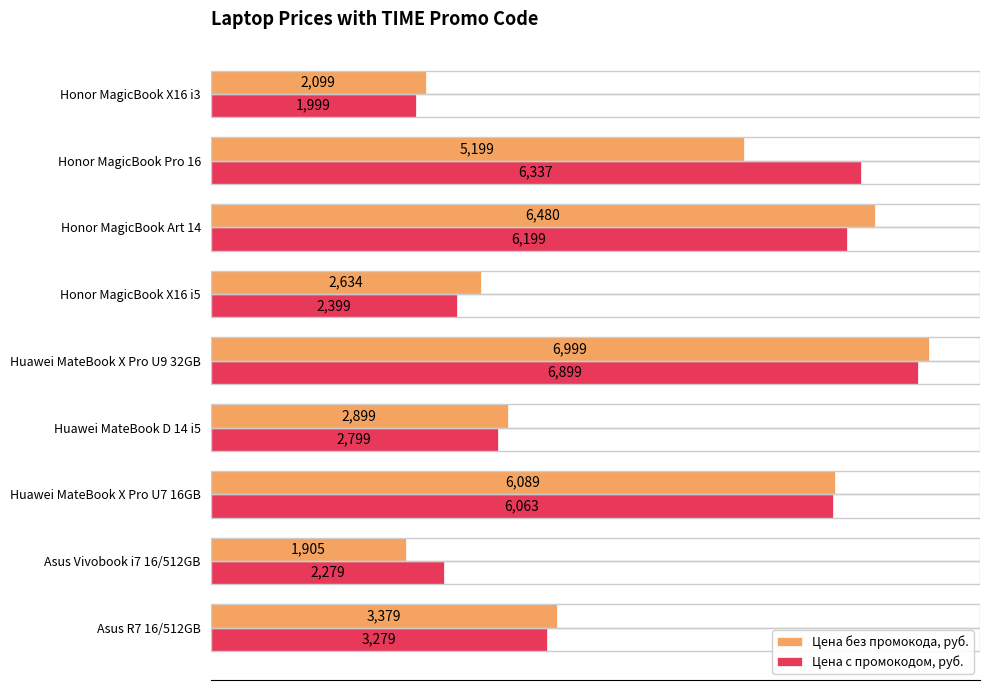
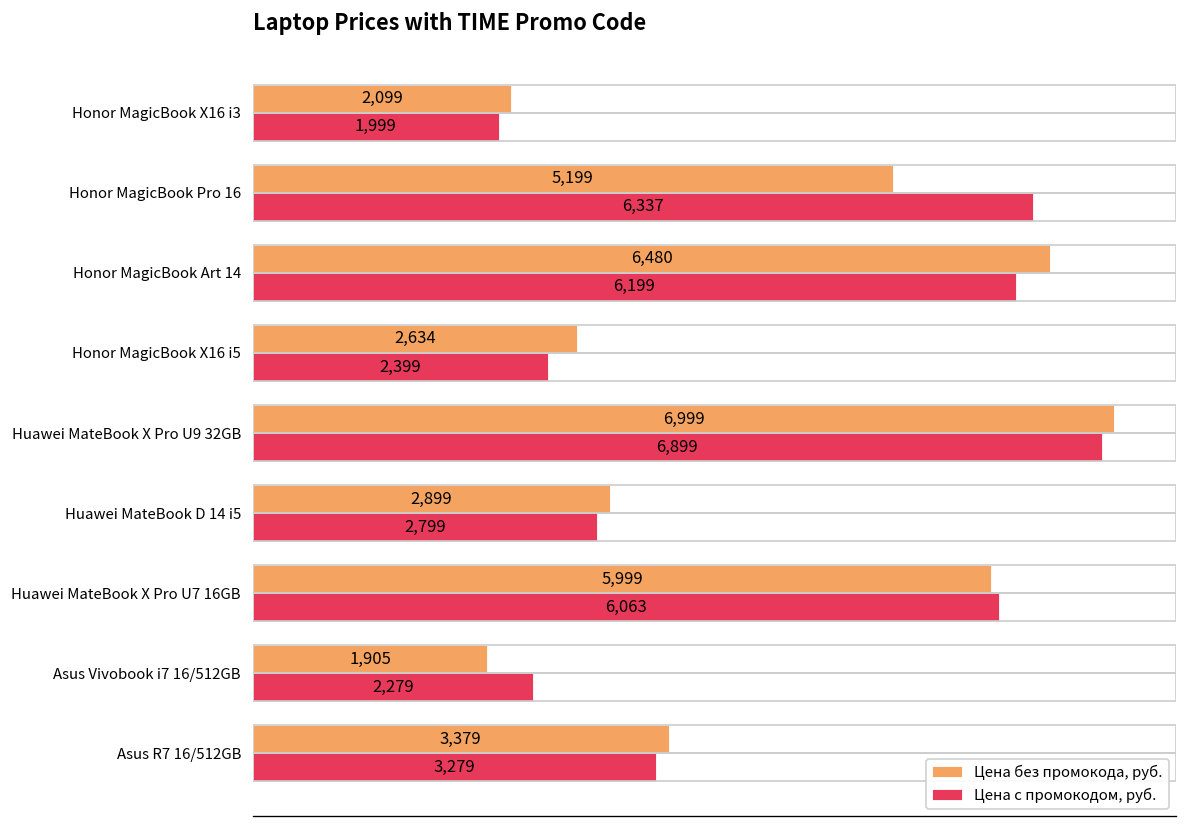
  {
    "Цена без промокода, руб.": {
      "Honor MagicBook X16 i3": "2,099",
      "Honor MagicBook Pro 16": "5,199",
      "Honor MagicBook Art 14": "6,480",
      "Honor MagicBook X16 i5": "2,634",
      "Huawei MateBook X Pro U9 32GB": "6,999",
      "Huawei MateBook D 14 i5": "2,899",
-     "Huawei MateBook X Pro U7 16GB": "6,089",
+     "Huawei MateBook X Pro U7 16GB": "5,999",
      "Asus Vivobook i7 16/512GB": "1,905",
      "Asus R7 16/512GB": "3,379"
    },
    "Цена c промокодом, руб.": {
      "Honor MagicBook X16 i3": "1,999",
      "Honor MagicBook Pro 16": "6,337",
      "Honor MagicBook Art 14": "6,199",
      "Honor MagicBook X16 i5": "2,399",
      "Huawei MateBook X Pro U9 32GB": "6,899",
      "Huawei MateBook D 14 i5": "2,799",
      "Huawei MateBook X Pro U7 16GB": "6,063",
      "Asus Vivobook i7 16/512GB": "2,279",
      "Asus R7 16/512GB": "3,279"
    }
  }
